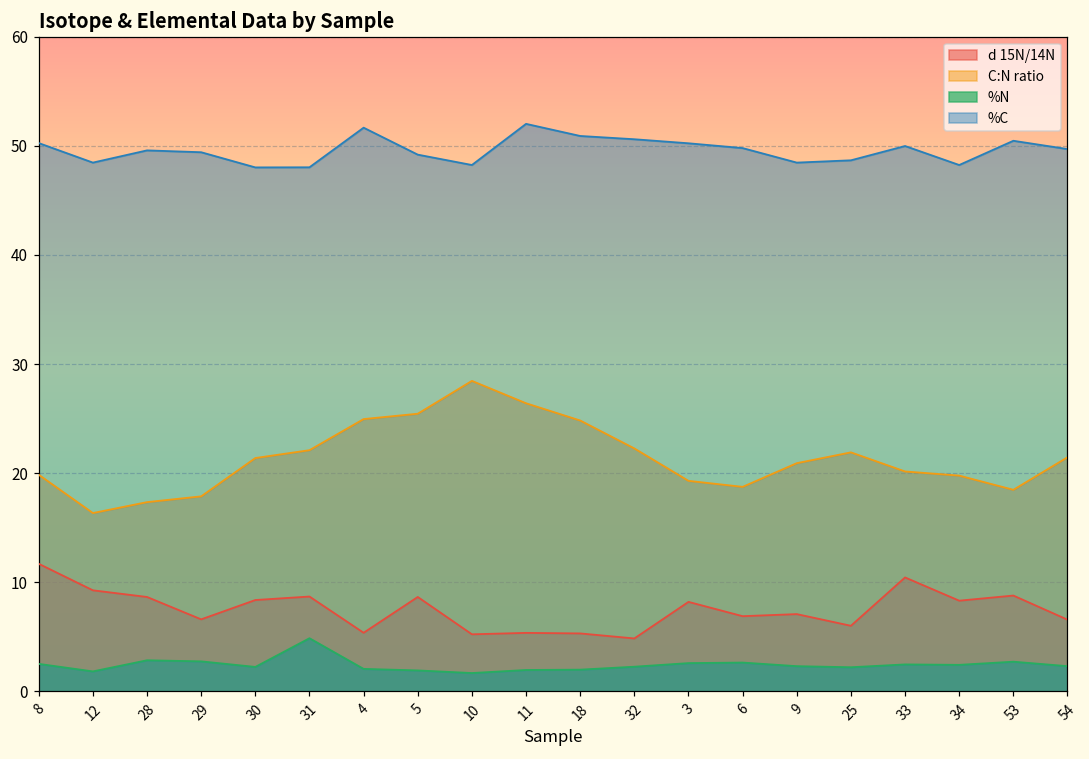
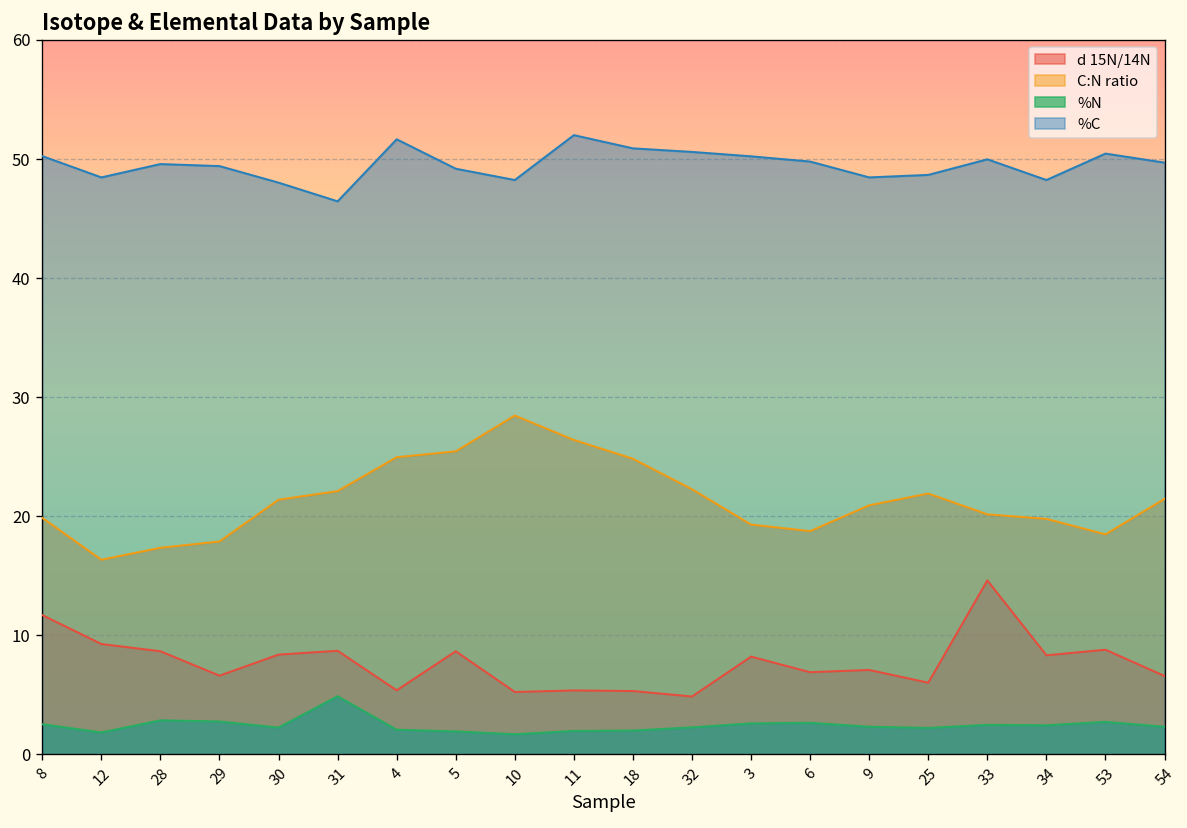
  {
    "d 15N/14N": {
      "8": 12,
      "12": 9,
      "28": 9,
      "29": 7,
      "30": 8,
      "31": 9,
      "4": 5,
      "5": 9,
      "10": 5,
      "11": 5,
      "18": 5,
      "32": 5,
      "3": 8,
      "6": 7,
      "9": 7,
      "25": 6,
-     "33": 10,
+     "33": 15,
      "34": 8,
      "53": 9,
      "54": 7
    },
    "C:N ratio": {
      "8": 20,
      "12": 16,
      "28": 17,
      "29": 18,
      "30": 21,
      "31": 22,
      "4": 25,
      "5": 25,
      "10": 28,
      "11": 26,
      "18": 25,
      "32": 22,
      "3": 19,
      "6": 19,
      "9": 21,
      "25": 22,
      "33": 20,
      "34": 20,
      "53": 18,
      "54": 21
    },
    "%N": {
      "8": 3,
      "12": 2,
      "28": 3,
      "29": 3,
      "30": 2,
      "31": 5,
      "4": 2,
      "5": 2,
      "10": 2,
      "11": 2,
      "18": 2,
      "32": 2,
      "3": 3,
      "6": 3,
      "9": 2,
      "25": 2,
      "33": 2,
      "34": 2,
      "53": 3,
      "54": 2
    },
    "%C": {
      "8": 50,
      "12": 48,
      "28": 50,
      "29": 49,
      "30": 48,
-     "31": 48,
+     "31": 46,
      "4": 52,
      "5": 49,
      "10": 48,
      "11": 52,
      "18": 51,
      "32": 51,
      "3": 50,
      "6": 50,
      "9": 48,
      "25": 49,
      "33": 50,
      "34": 48,
      "53": 50,
      "54": 50
    }
  }
